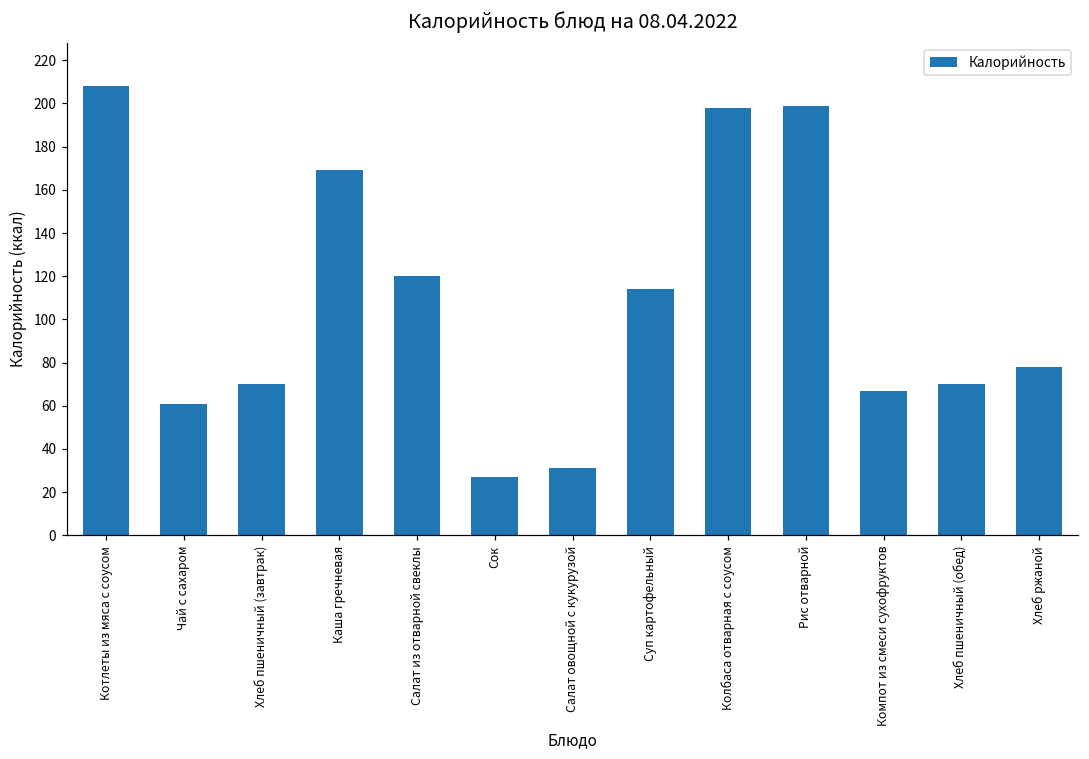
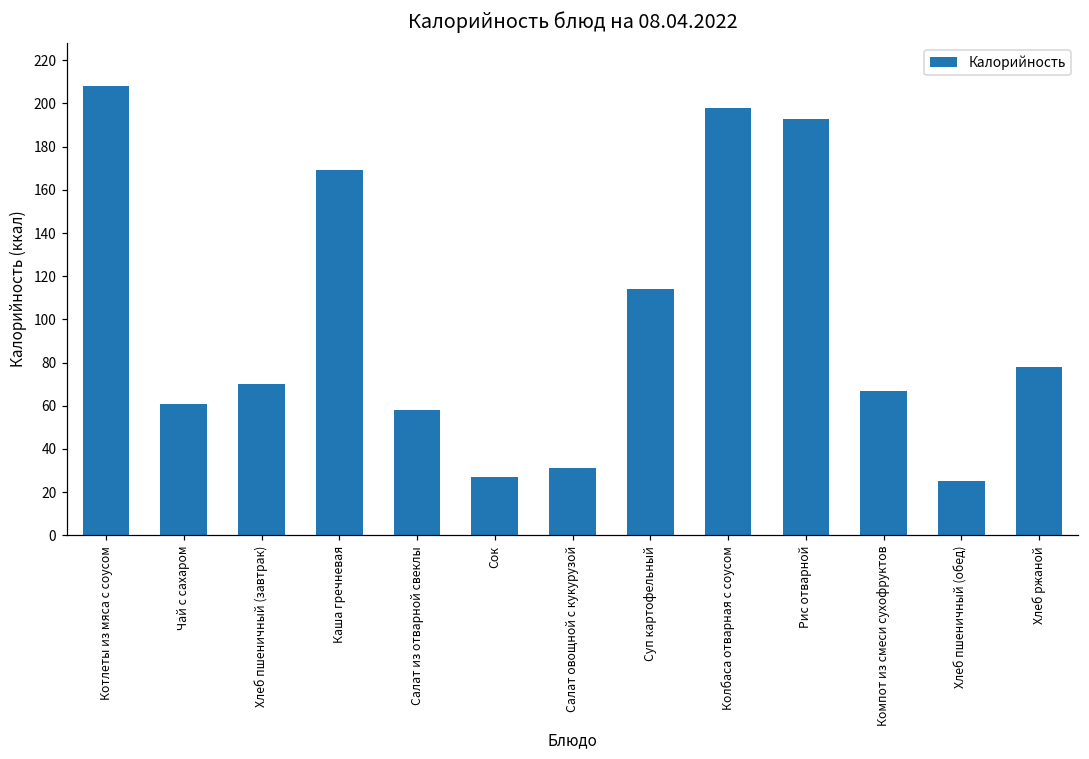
  {
    "Котлеты из мяса с соусом": 208,
    "Чай с сахаром": 61,
    "Хлеб пшеничный (завтрак)": 70,
    "Каша гречневая": 169,
-   "Салат из отварной свеклы": 120,
+   "Салат из отварной свеклы": 58,
    "Сок": 27,
    "Салат овощной с кукурузой": 31,
    "Суп картофельный": 114,
    "Колбаса отварная с соусом": 198,
-   "Рис отварной": 199,
+   "Рис отварной": 193,
    "Компот из смеси сухофруктов": 67,
-   "Хлеб пшеничный (обед)": 70,
+   "Хлеб пшеничный (обед)": 25,
    "Хлеб ржаной": 78
  }
